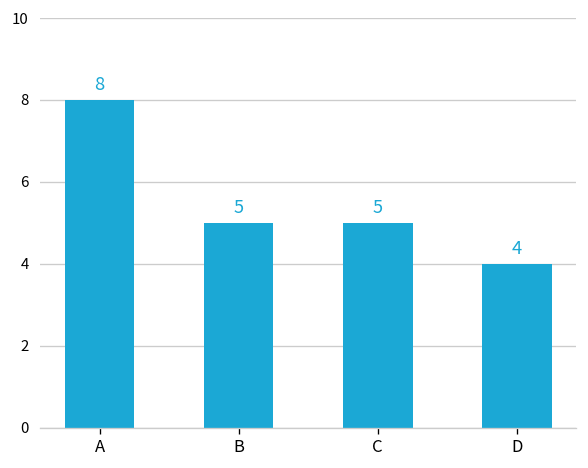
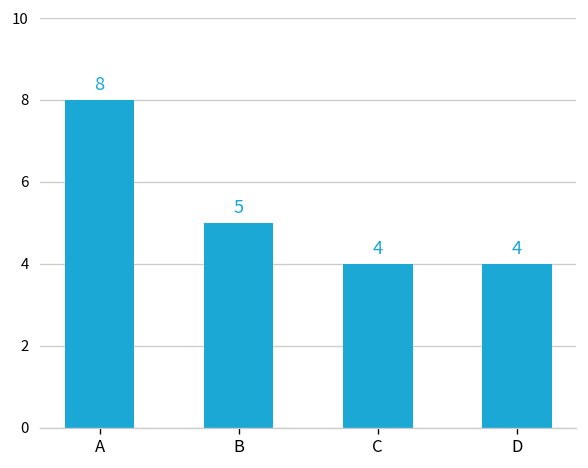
  {
    "A": 8,
    "B": 5,
-   "C": 5,
+   "C": 4,
    "D": 4
  }
